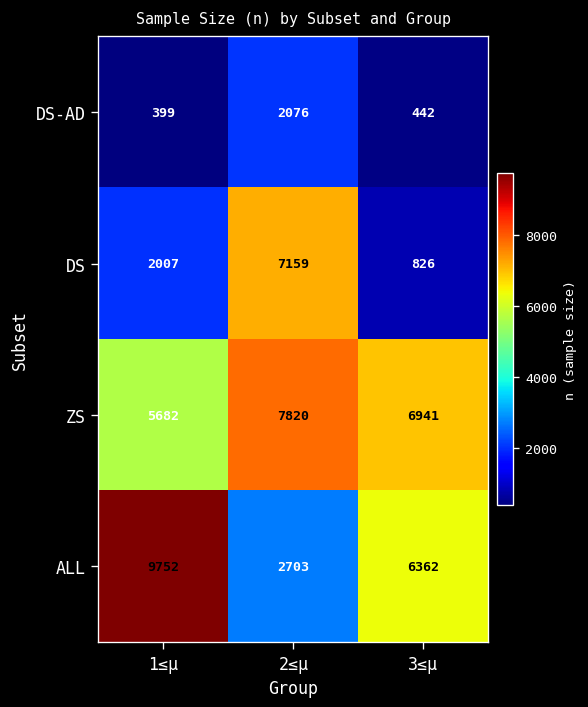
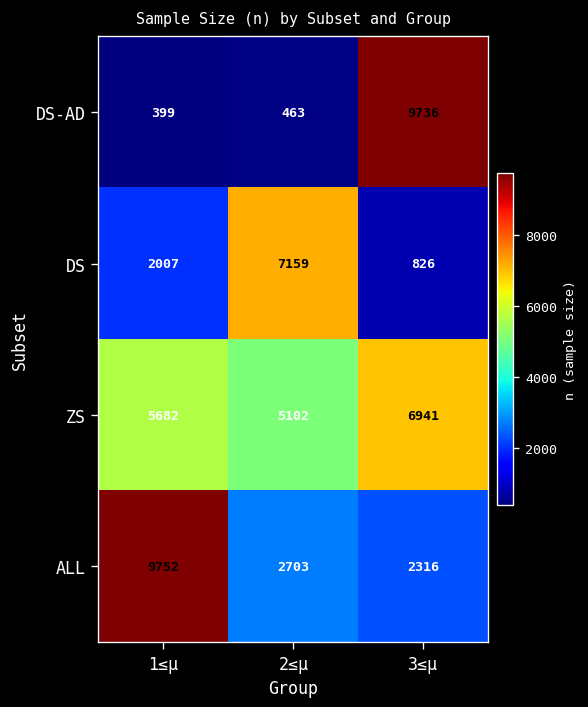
  {
    "DS-AD": {
      "1≤μ": 399,
-     "2≤μ": 2076,
-     "3≤μ": 442
+     "2≤μ": 463,
+     "3≤μ": 9736
    },
    "DS": {
      "1≤μ": 2007,
      "2≤μ": 7159,
      "3≤μ": 826
    },
    "ZS": {
      "1≤μ": 5682,
-     "2≤μ": 7820,
+     "2≤μ": 5102,
      "3≤μ": 6941
    },
    "ALL": {
      "1≤μ": 9752,
      "2≤μ": 2703,
-     "3≤μ": 6362
+     "3≤μ": 2316
    }
  }
